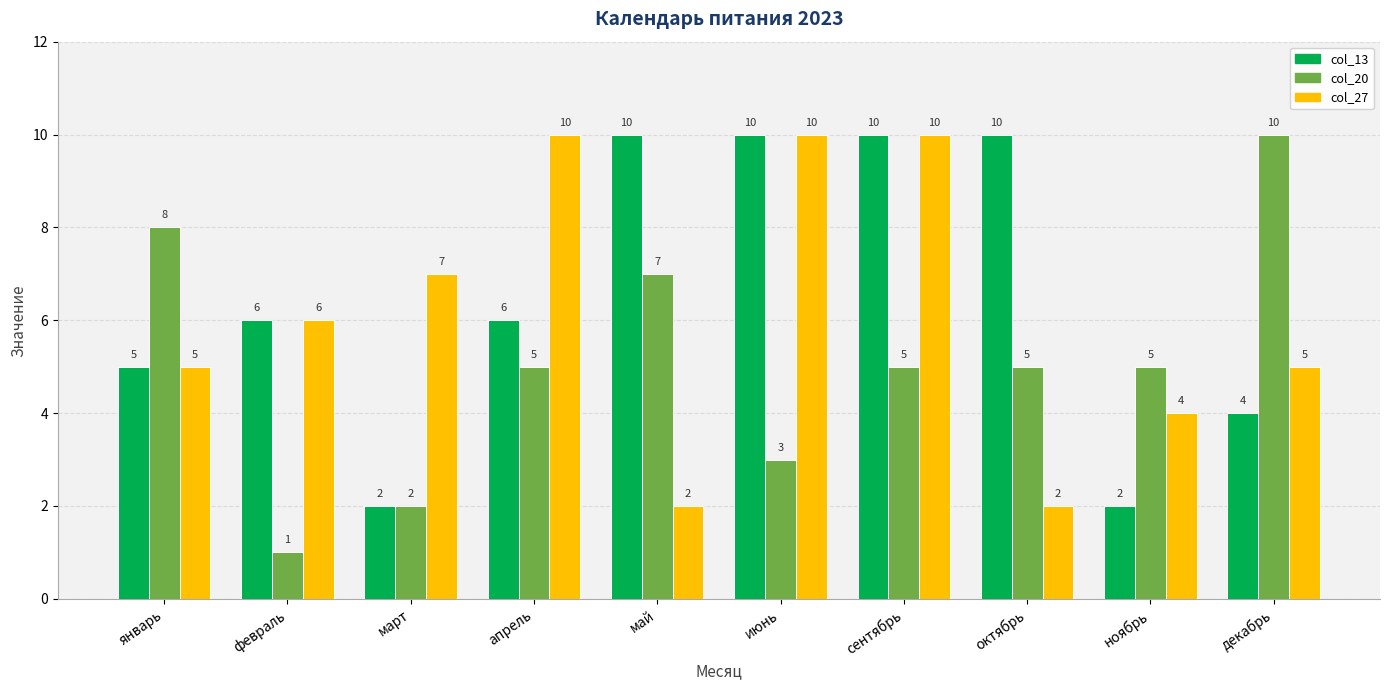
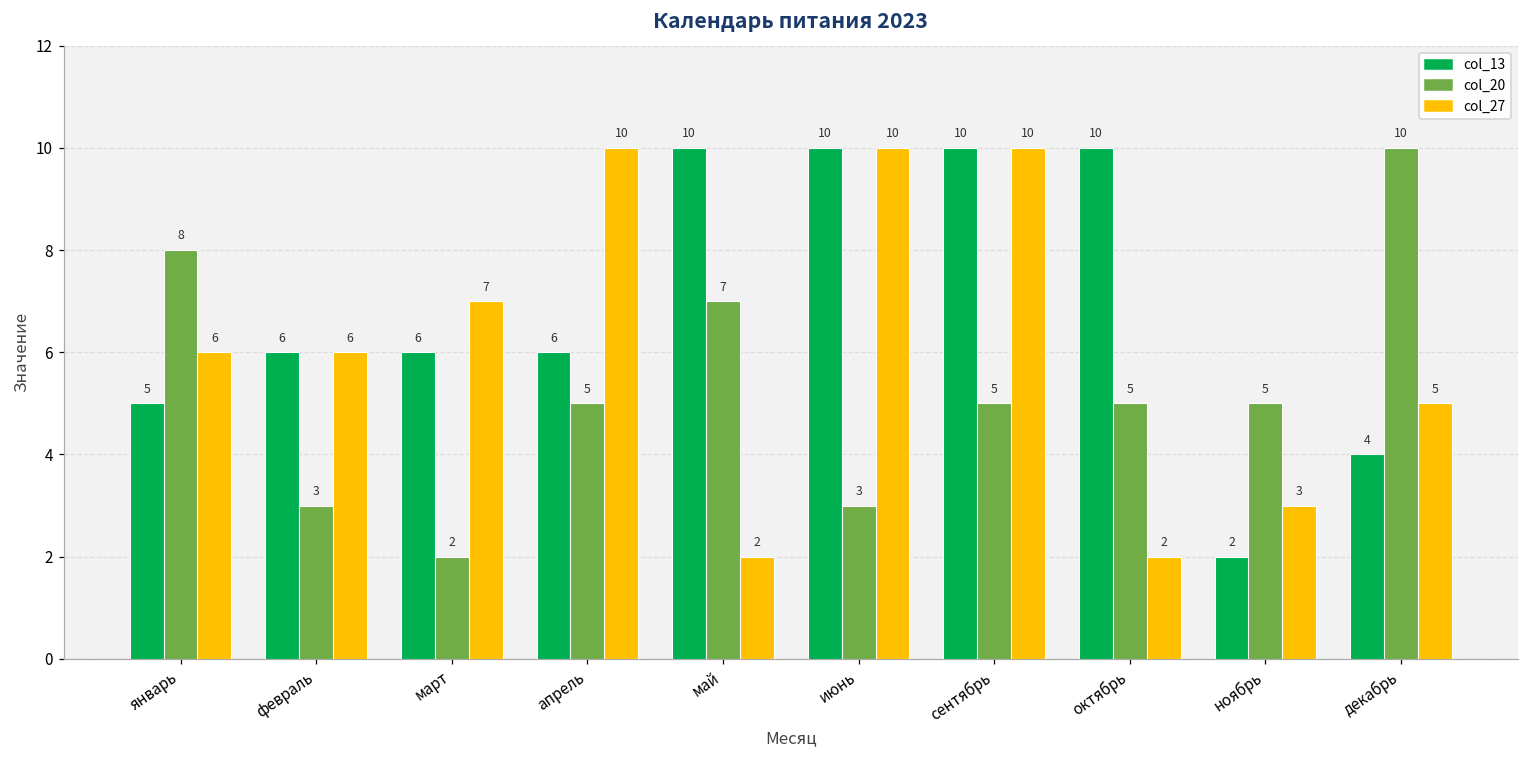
  {
    "col_13": {
      "январь": 5,
      "февраль": 6,
-     "март": 2,
+     "март": 6,
      "апрель": 6,
      "май": 10,
      "июнь": 10,
      "сентябрь": 10,
      "октябрь": 10,
      "ноябрь": 2,
      "декабрь": 4
    },
    "col_20": {
      "январь": 8,
-     "февраль": 1,
+     "февраль": 3,
      "март": 2,
      "апрель": 5,
      "май": 7,
      "июнь": 3,
      "сентябрь": 5,
      "октябрь": 5,
      "ноябрь": 5,
      "декабрь": 10
    },
    "col_27": {
-     "январь": 5,
+     "январь": 6,
      "февраль": 6,
      "март": 7,
      "апрель": 10,
      "май": 2,
      "июнь": 10,
      "сентябрь": 10,
      "октябрь": 2,
-     "ноябрь": 4,
+     "ноябрь": 3,
      "декабрь": 5
    }
  }
